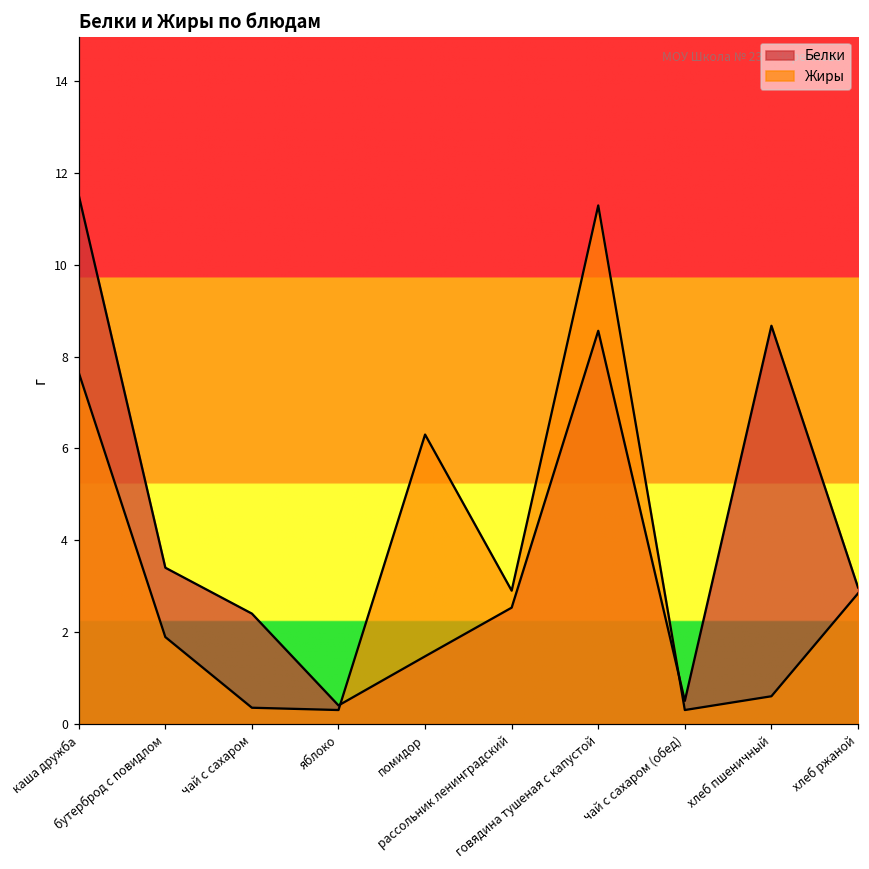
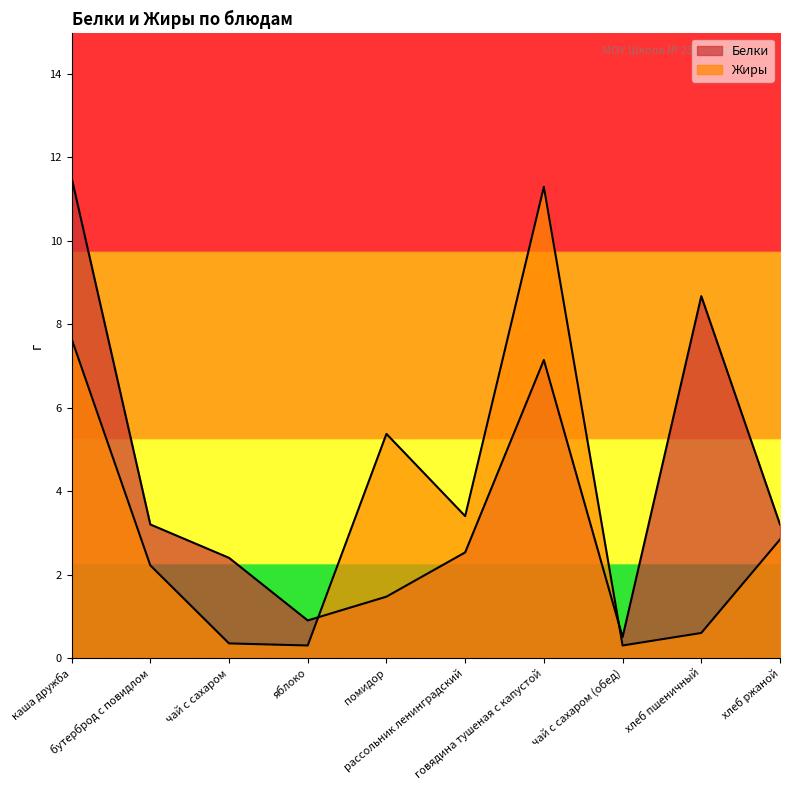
  {
    "Белки": {
      "каша дружба": 11.5,
-     "бутерброд с повидлом": 3.4,
+     "бутерброд с повидлом": 3.2,
      "чай с сахаром": 2.4,
-     "яблоко": 0.4,
+     "яблоко": 0.9,
      "помидор": 1.5,
      "рассольник ленинградский": 2.5,
-     "говядина тушеная с капустой": 8.6,
+     "говядина тушеная с капустой": 7.1,
      "чай с сахаром (обед)": 0.5,
      "хлеб пшеничный": 8.7,
-     "хлеб ржаной": 3.0
+     "хлеб ржаной": 3.2
    },
    "Жиры": {
      "каша дружба": 7.7,
-     "бутерброд с повидлом": 1.9,
+     "бутерброд с повидлом": 2.2,
      "чай с сахаром": 0.4,
      "яблоко": 0.3,
-     "помидор": 6.3,
-     "рассольник ленинградский": 2.9,
+     "помидор": 5.4,
+     "рассольник ленинградский": 3.4,
      "говядина тушеная с капустой": 11.3,
      "чай с сахаром (обед)": 0.3,
      "хлеб пшеничный": 0.6,
      "хлеб ржаной": 2.8
    }
  }
